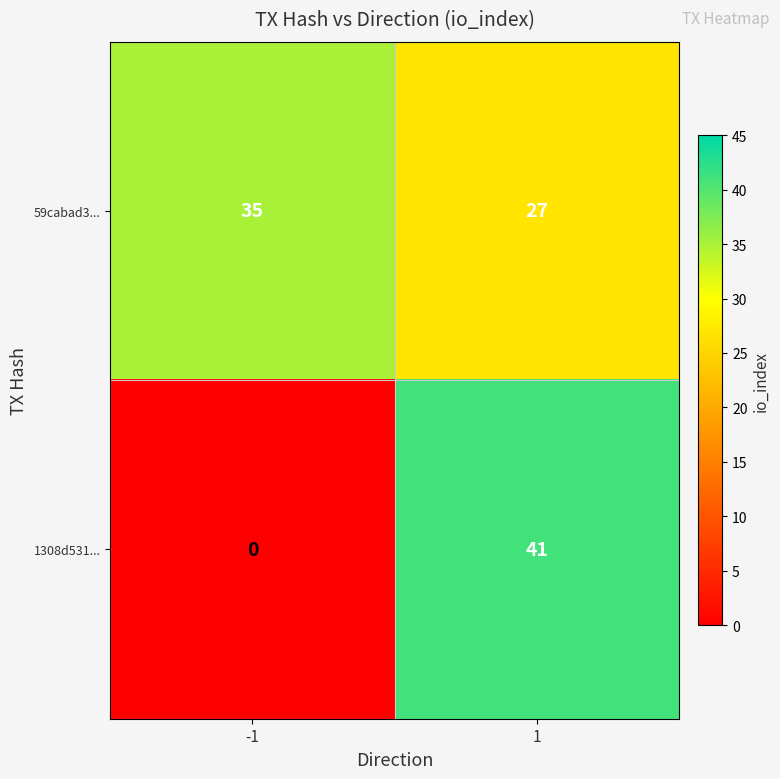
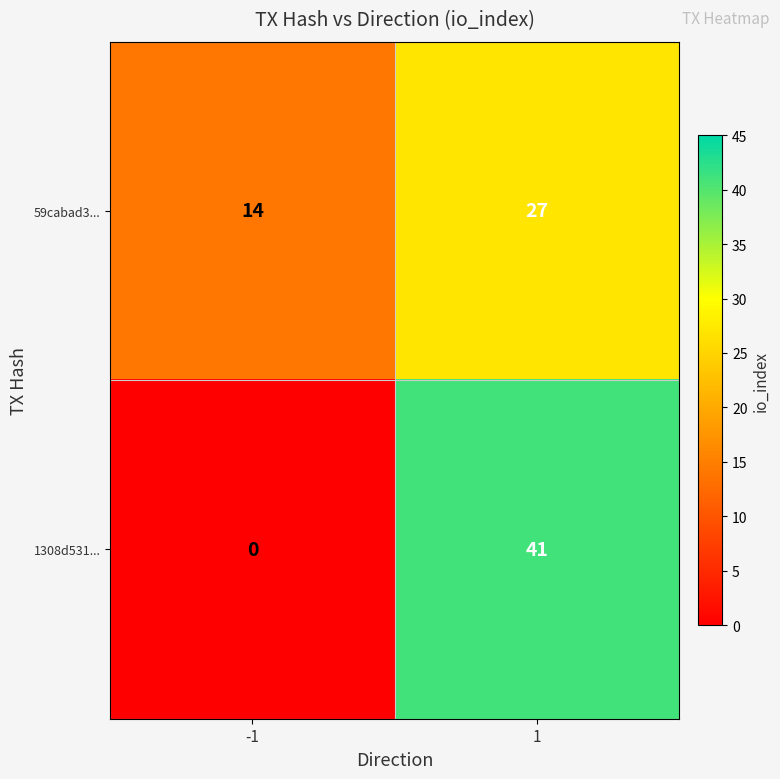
  {
    "59cabad3...": {
-     "-1": 35,
+     "-1": 14,
      "1": 27
    },
    "1308d531...": {
      "-1": 0,
      "1": 41
    }
  }
